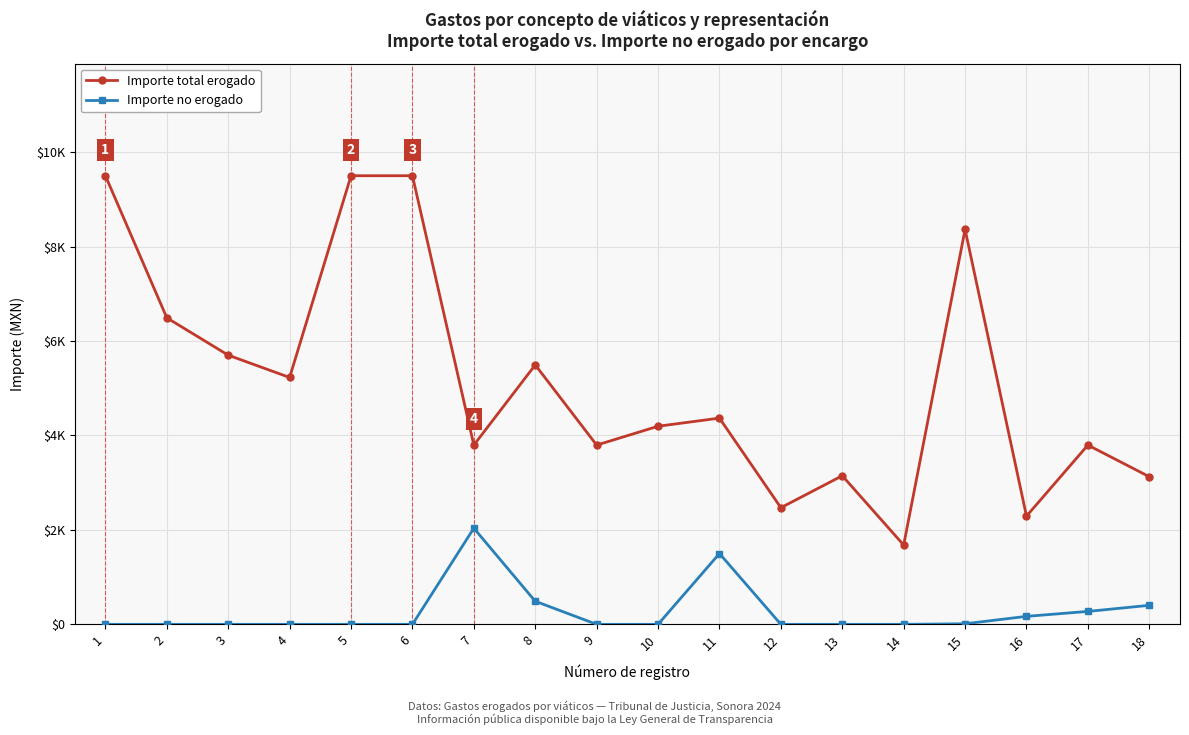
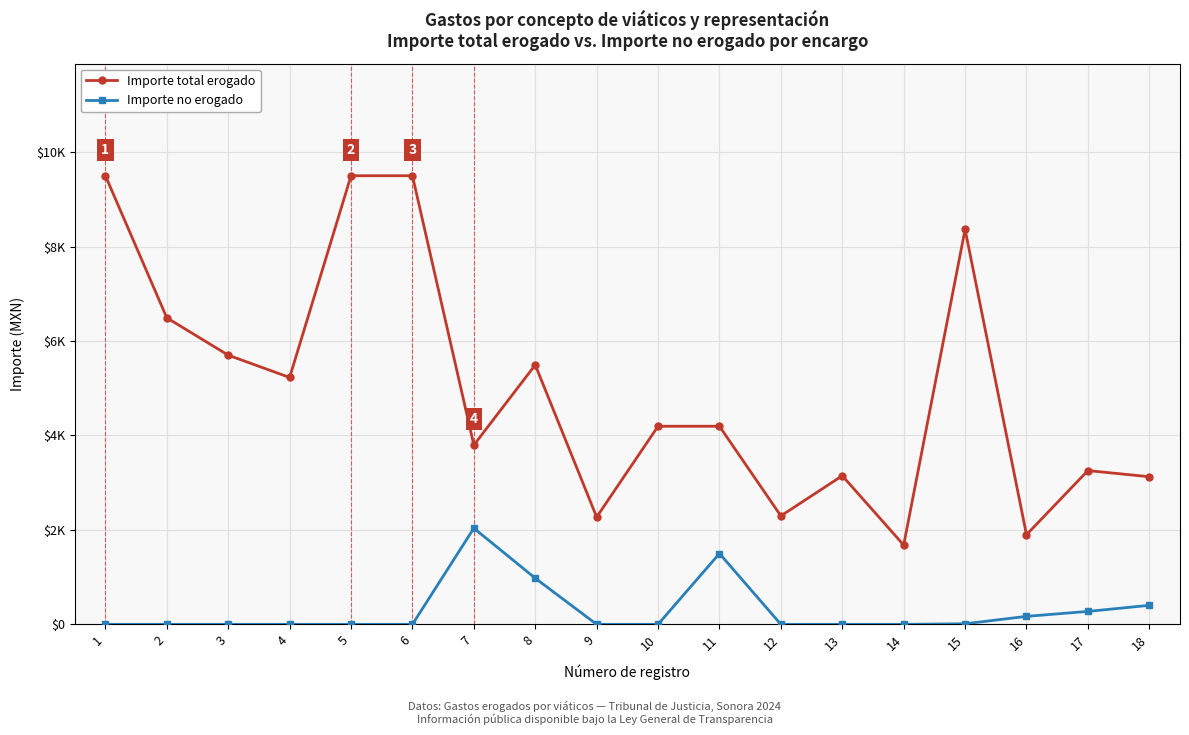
  {
    "Importe total erogado": {
      "2": "$6500",
      "3": "$5700",
      "4": "$5200",
      "8": "$5500",
-     "9": "$3800",
+     "9": "$2300",
      "10": "$4200",
-     "11": "$4400",
-     "12": "$2500",
+     "11": "$4200",
+     "12": "$2300",
      "13": "$3100",
      "14": "$1700",
      "15": "$8400",
-     "16": "$2300",
-     "17": "$3800",
+     "16": "$1900",
+     "17": "$3300",
      "18": "$3100"
    },
    "Importe no erogado": {
      "1": "$0",
      "2": "$0",
      "3": "$0",
      "4": "$0",
      "5": "$0",
      "6": "$0",
      "7": "$2000",
-     "8": "$500",
+     "8": "$1000",
      "9": "$0",
      "10": "$0",
      "11": "$1500",
      "12": "$0",
      "13": "$0",
      "14": "$0",
      "15": "$0",
      "16": "$200",
      "17": "$300",
      "18": "$400"
    }
  }
